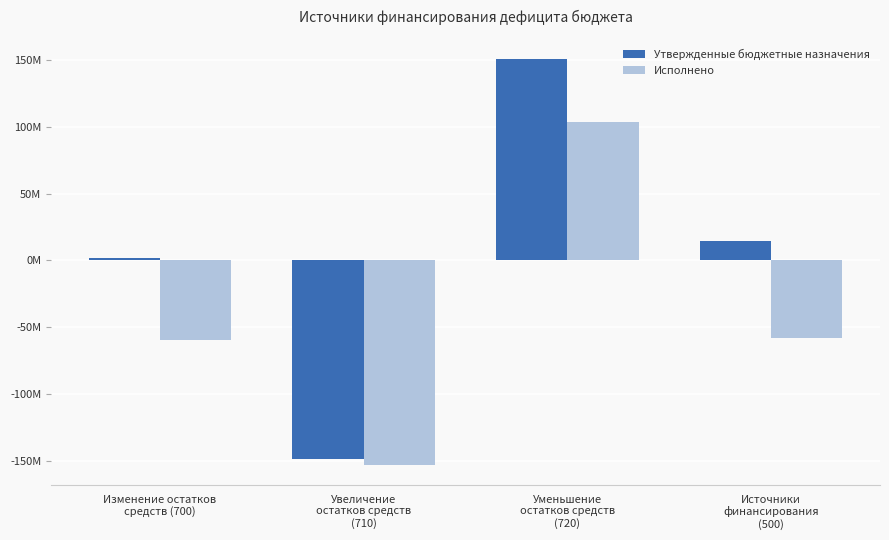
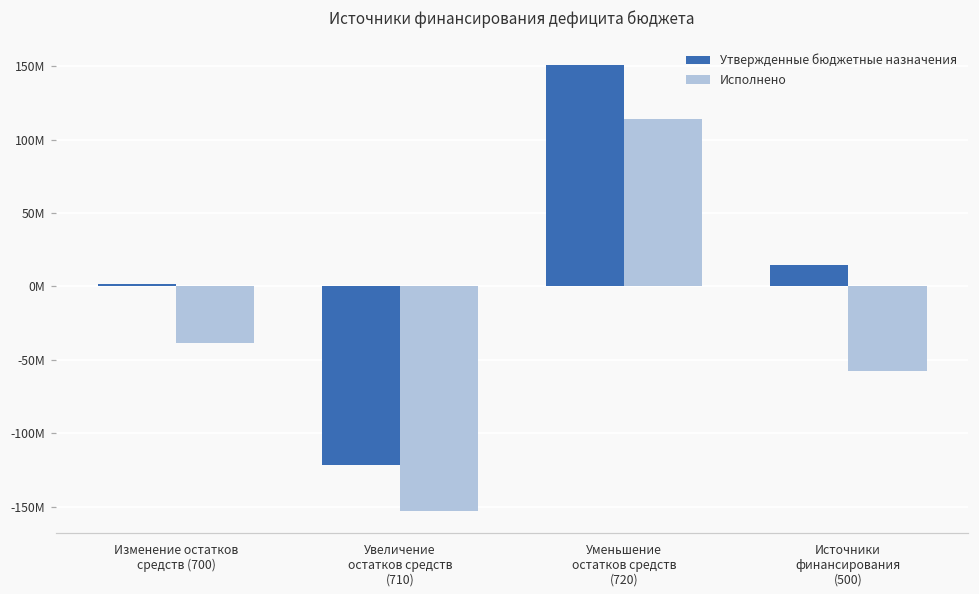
  {
    "Утвержденные бюджетные назначения": {
-     "Увеличение остатков средств (710)": "-149М",
+     "Увеличение остатков средств (710)": "-121М",
      "Уменьшение остатков средств (720)": "151М",
      "Источники финансирования (500)": "15М"
    },
    "Исполнено": {
-     "Изменение остатков средств (700)": "-59М",
+     "Изменение остатков средств (700)": "-39М",
      "Увеличение остатков средств (710)": "-153М",
-     "Уменьшение остатков средств (720)": "104М",
+     "Уменьшение остатков средств (720)": "114М",
      "Источники финансирования (500)": "-58М"
    }
  }
